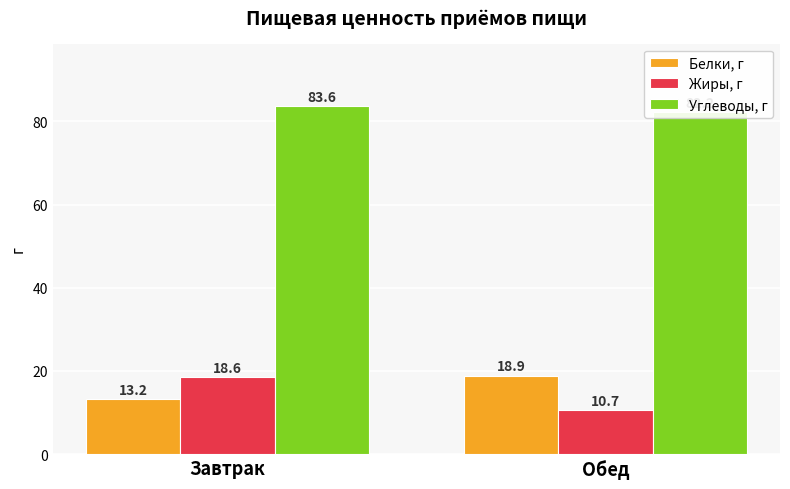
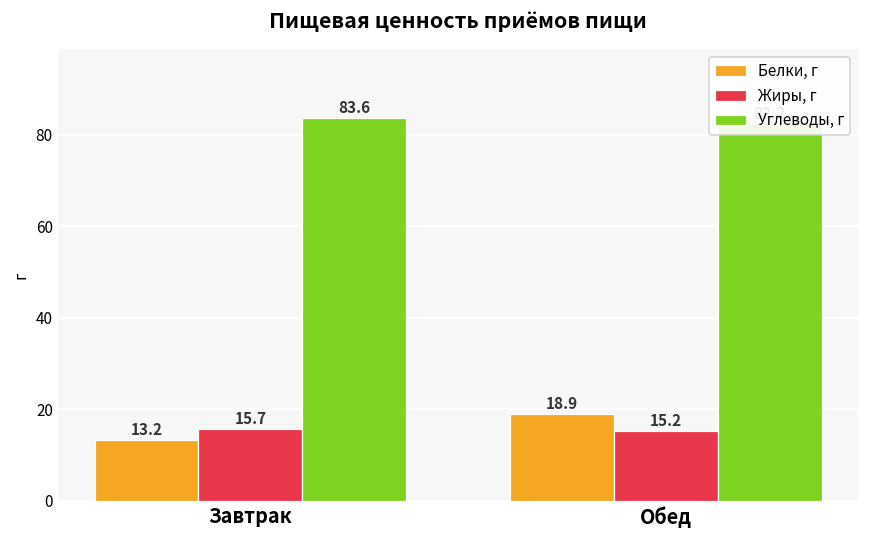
  {
    "Белки, г": {
      "Завтрак": 13.2,
      "Обед": 18.9
    },
    "Жиры, г": {
-     "Завтрак": 18.6,
-     "Обед": 10.7
+     "Завтрак": 15.7,
+     "Обед": 15.2
    },
    "Углеводы, г": {
      "Завтрак": 83.6
    }
  }
